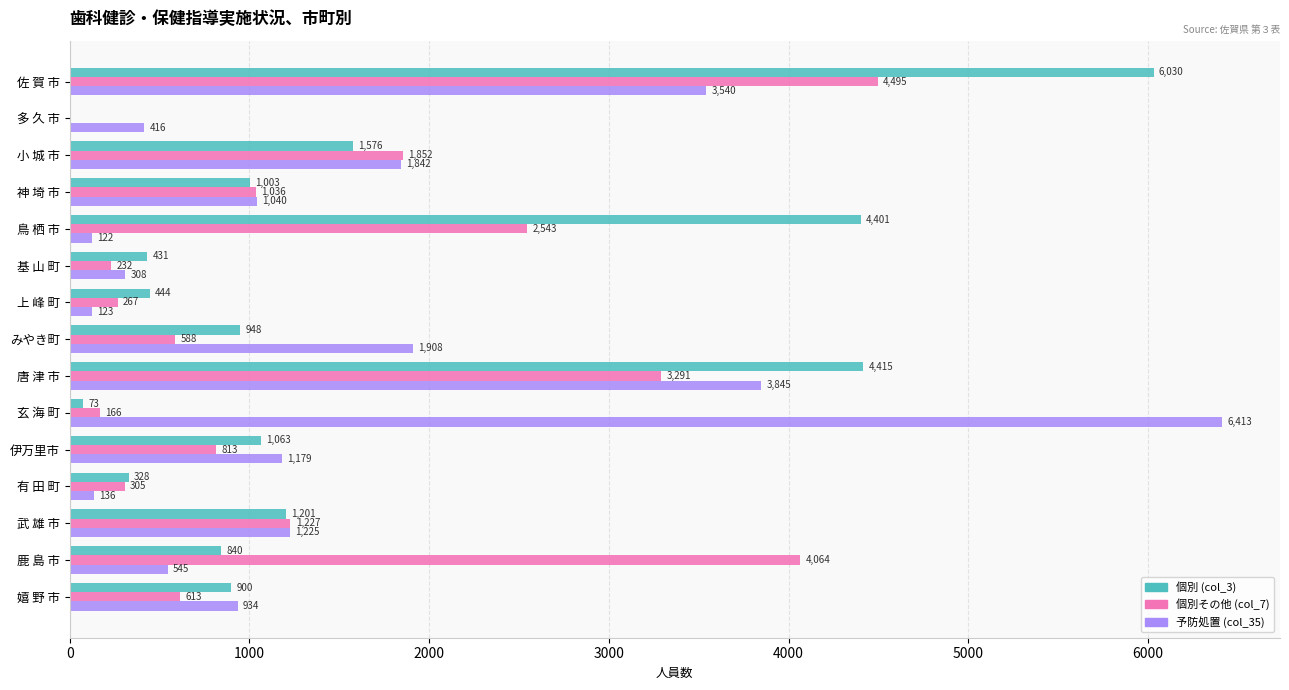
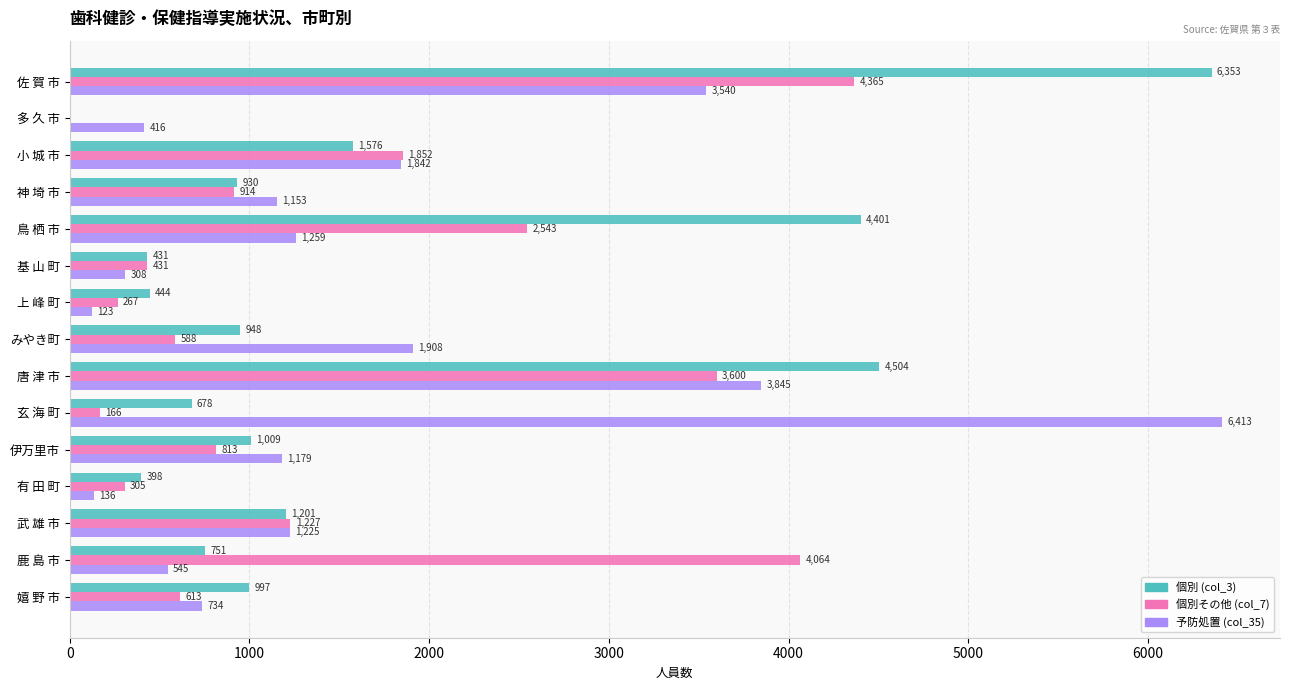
  {
    "個別 (col_3)": {
-     "佐 賀 市": "6,030",
+     "佐 賀 市": "6,353",
      "小 城 市": "1,576",
-     "神 埼 市": "1,003",
+     "神 埼 市": "930",
      "鳥 栖 市": "4,401",
      "基 山 町": "431",
      "上 峰 町": "444",
      "みやき町": "948",
-     "唐 津 市": "4,415",
-     "玄 海 町": "73",
-     "伊万里市": "1,063",
-     "有 田 町": "328",
+     "唐 津 市": "4,504",
+     "玄 海 町": "678",
+     "伊万里市": "1,009",
+     "有 田 町": "398",
      "武 雄 市": "1,201",
-     "鹿 島 市": "840",
-     "嬉 野 市": "900"
+     "鹿 島 市": "751",
+     "嬉 野 市": "997"
    },
    "個別その他 (col_7)": {
-     "佐 賀 市": "4,495",
+     "佐 賀 市": "4,365",
      "小 城 市": "1,852",
-     "神 埼 市": "1,036",
+     "神 埼 市": "914",
      "鳥 栖 市": "2,543",
-     "基 山 町": "232",
+     "基 山 町": "431",
      "上 峰 町": "267",
      "みやき町": "588",
-     "唐 津 市": "3,291",
+     "唐 津 市": "3,600",
      "玄 海 町": "166",
      "伊万里市": "813",
      "有 田 町": "305",
      "武 雄 市": "1,227",
      "鹿 島 市": "4,064",
      "嬉 野 市": "613"
    },
    "予防処置 (col_35)": {
      "佐 賀 市": "3,540",
      "多 久 市": "416",
      "小 城 市": "1,842",
-     "神 埼 市": "1,040",
-     "鳥 栖 市": "122",
+     "神 埼 市": "1,153",
+     "鳥 栖 市": "1,259",
      "基 山 町": "308",
      "上 峰 町": "123",
      "みやき町": "1,908",
      "唐 津 市": "3,845",
      "玄 海 町": "6,413",
      "伊万里市": "1,179",
      "有 田 町": "136",
      "武 雄 市": "1,225",
      "鹿 島 市": "545",
-     "嬉 野 市": "934"
+     "嬉 野 市": "734"
    }
  }
